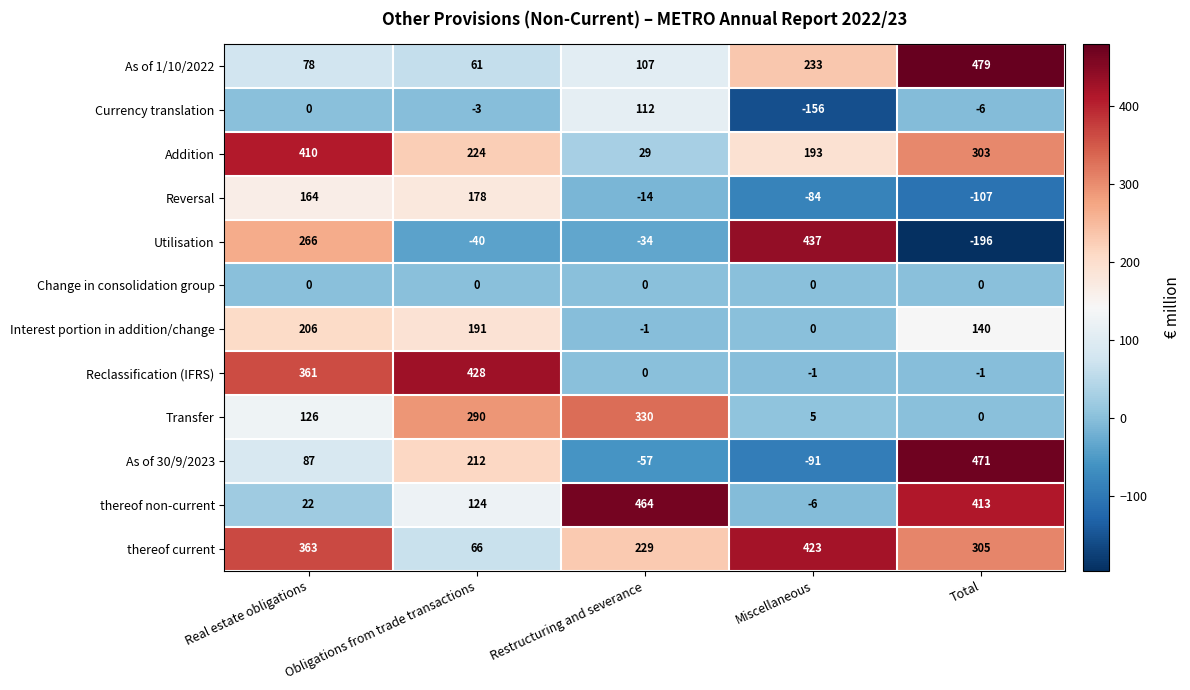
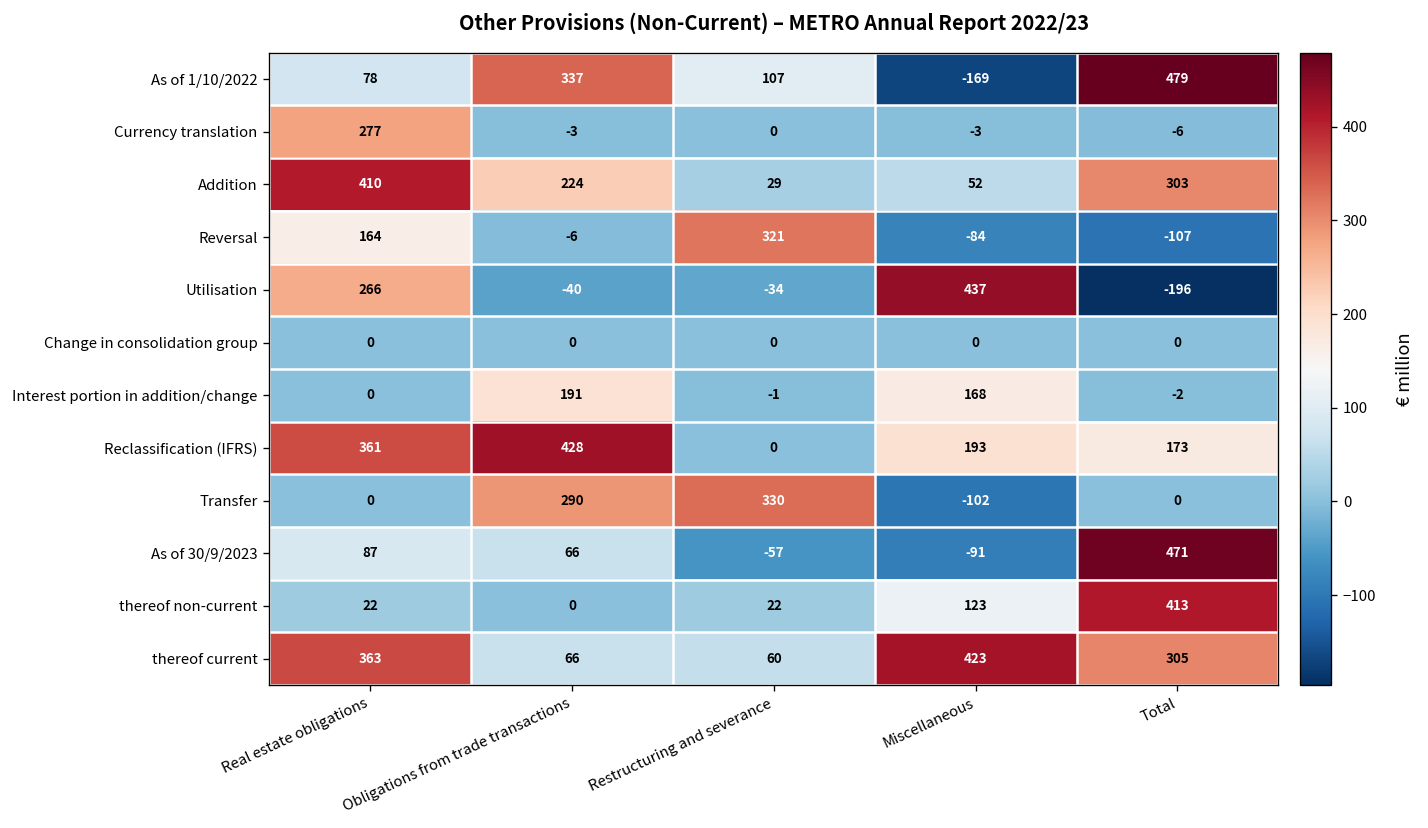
  {
    "As of 1/10/2022": {
      "Real estate obligations": 78,
-     "Obligations from trade transactions": 61,
+     "Obligations from trade transactions": 337,
      "Restructuring and severance": 107,
-     "Miscellaneous": 233,
+     "Miscellaneous": -169,
      "Total": 479
    },
    "Currency translation": {
-     "Real estate obligations": 0,
+     "Real estate obligations": 277,
      "Obligations from trade transactions": -3,
-     "Restructuring and severance": 112,
-     "Miscellaneous": -156,
+     "Restructuring and severance": 0,
+     "Miscellaneous": -3,
      "Total": -6
    },
    "Addition": {
      "Real estate obligations": 410,
      "Obligations from trade transactions": 224,
      "Restructuring and severance": 29,
-     "Miscellaneous": 193,
+     "Miscellaneous": 52,
      "Total": 303
    },
    "Reversal": {
      "Real estate obligations": 164,
-     "Obligations from trade transactions": 178,
-     "Restructuring and severance": -14,
+     "Obligations from trade transactions": -6,
+     "Restructuring and severance": 321,
      "Miscellaneous": -84,
      "Total": -107
    },
    "Utilisation": {
      "Real estate obligations": 266,
      "Obligations from trade transactions": -40,
      "Restructuring and severance": -34,
      "Miscellaneous": 437,
      "Total": -196
    },
    "Change in consolidation group": {
      "Real estate obligations": 0,
      "Obligations from trade transactions": 0,
      "Restructuring and severance": 0,
      "Miscellaneous": 0,
      "Total": 0
    },
    "Interest portion in addition/change": {
-     "Real estate obligations": 206,
+     "Real estate obligations": 0,
      "Obligations from trade transactions": 191,
      "Restructuring and severance": -1,
-     "Miscellaneous": 0,
-     "Total": 140
+     "Miscellaneous": 168,
+     "Total": -2
    },
    "Reclassification (IFRS)": {
      "Real estate obligations": 361,
      "Obligations from trade transactions": 428,
      "Restructuring and severance": 0,
-     "Miscellaneous": -1,
-     "Total": -1
+     "Miscellaneous": 193,
+     "Total": 173
    },
    "Transfer": {
-     "Real estate obligations": 126,
+     "Real estate obligations": 0,
      "Obligations from trade transactions": 290,
      "Restructuring and severance": 330,
-     "Miscellaneous": 5,
+     "Miscellaneous": -102,
      "Total": 0
    },
    "As of 30/9/2023": {
      "Real estate obligations": 87,
-     "Obligations from trade transactions": 212,
+     "Obligations from trade transactions": 66,
      "Restructuring and severance": -57,
      "Miscellaneous": -91,
      "Total": 471
    },
    "thereof non-current": {
      "Real estate obligations": 22,
-     "Obligations from trade transactions": 124,
-     "Restructuring and severance": 464,
-     "Miscellaneous": -6,
+     "Obligations from trade transactions": 0,
+     "Restructuring and severance": 22,
+     "Miscellaneous": 123,
      "Total": 413
    },
    "thereof current": {
      "Real estate obligations": 363,
      "Obligations from trade transactions": 66,
-     "Restructuring and severance": 229,
+     "Restructuring and severance": 60,
      "Miscellaneous": 423,
      "Total": 305
    }
  }
